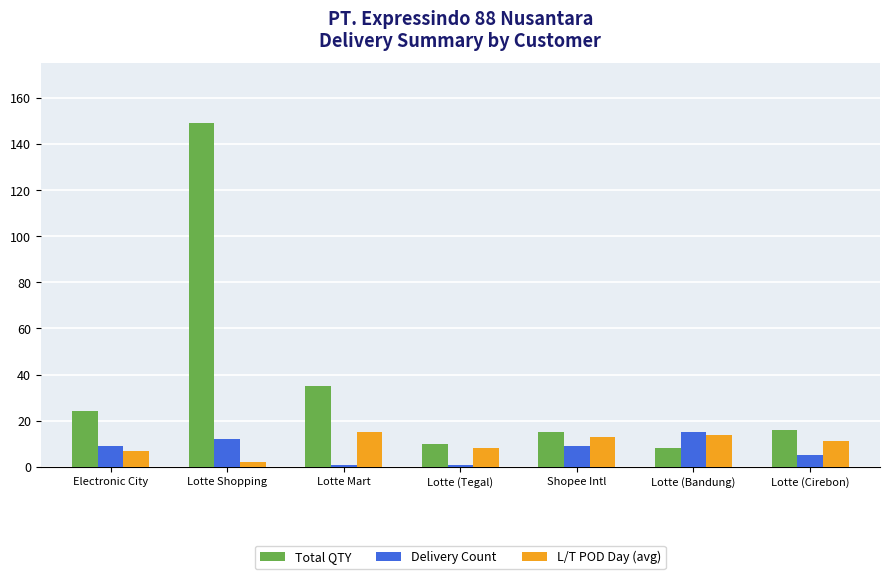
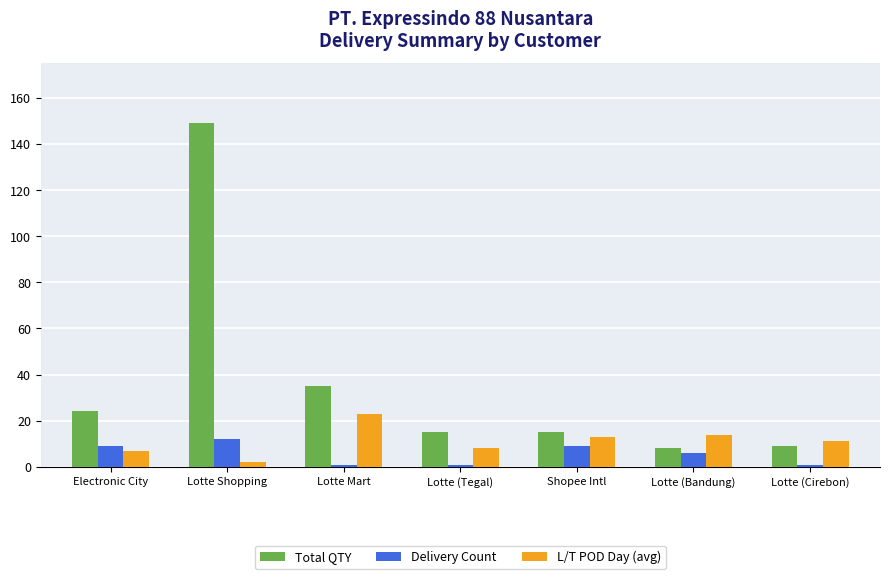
  {
    "Total QTY": {
      "Electronic City": 24,
      "Lotte Shopping": 149,
      "Lotte Mart": 35,
-     "Lotte (Tegal)": 10,
+     "Lotte (Tegal)": 15,
      "Shopee Intl": 15,
      "Lotte (Bandung)": 8,
-     "Lotte (Cirebon)": 16
+     "Lotte (Cirebon)": 9
    },
    "Delivery Count": {
      "Electronic City": 9,
      "Lotte Shopping": 12,
      "Shopee Intl": 9,
-     "Lotte (Bandung)": 15,
-     "Lotte (Cirebon)": 5
+     "Lotte (Bandung)": 6,
+     "Lotte (Cirebon)": 1
    },
    "L/T POD Day (avg)": {
      "Electronic City": 7,
      "Lotte Shopping": 2,
-     "Lotte Mart": 15,
+     "Lotte Mart": 23,
      "Lotte (Tegal)": 8,
      "Shopee Intl": 13,
      "Lotte (Bandung)": 14,
      "Lotte (Cirebon)": 11
    }
  }
